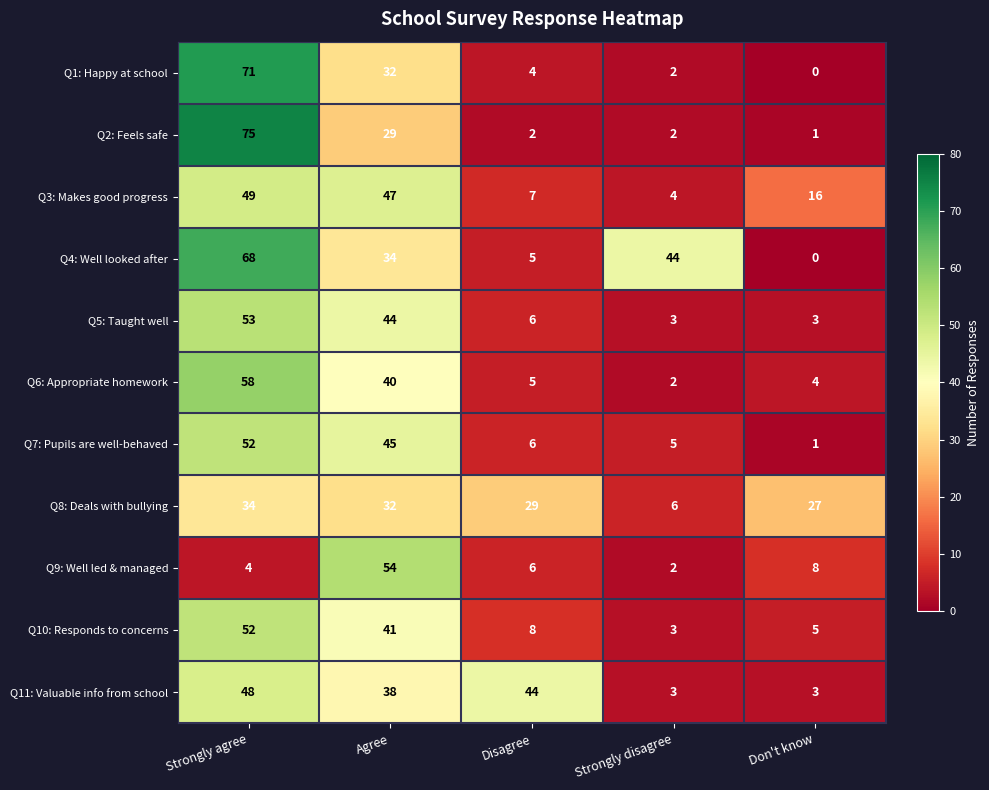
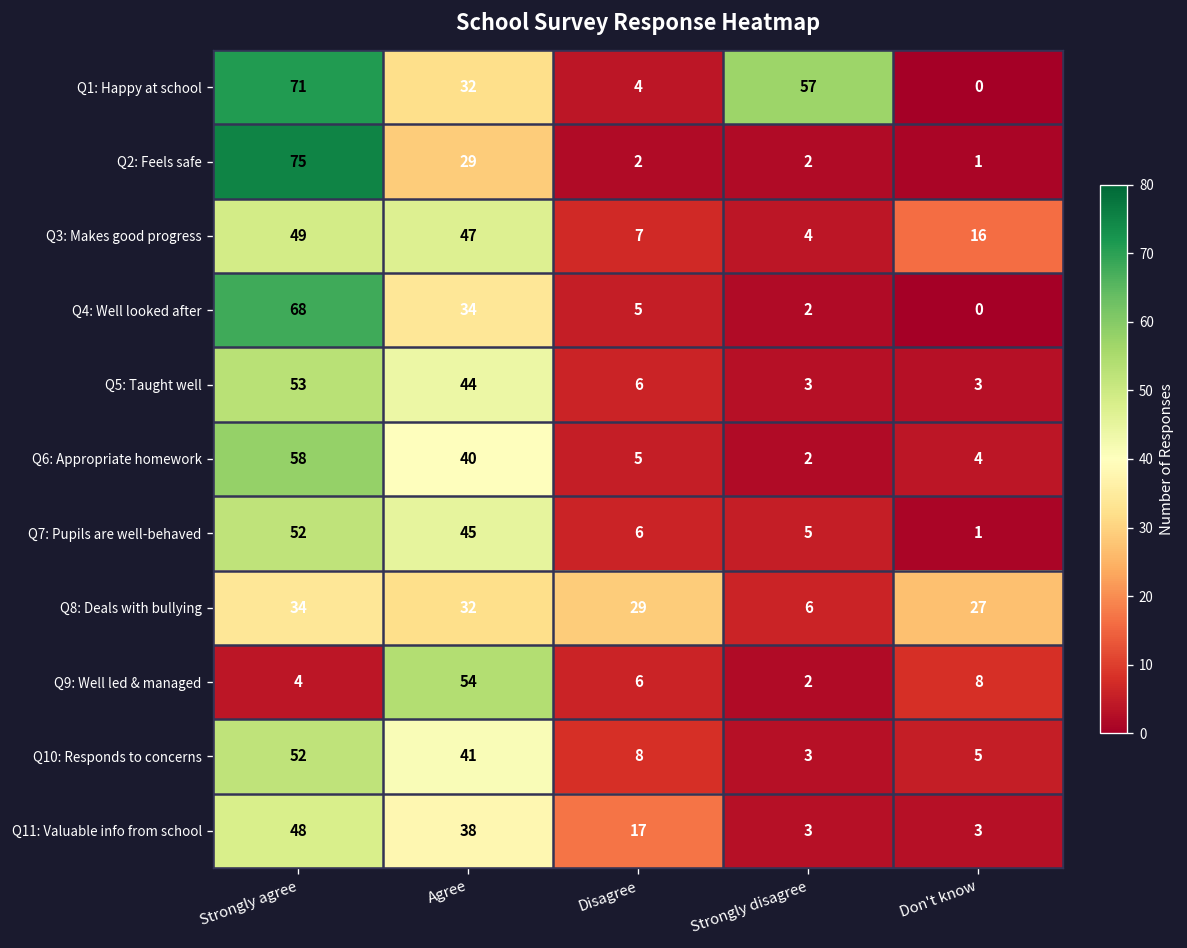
  {
    "Q1: Happy at school": {
      "Strongly agree": 71,
      "Agree": 32,
      "Disagree": 4,
-     "Strongly disagree": 2,
+     "Strongly disagree": 57,
      "Don't know": 0
    },
    "Q2: Feels safe": {
      "Strongly agree": 75,
      "Agree": 29,
      "Disagree": 2,
      "Strongly disagree": 2,
      "Don't know": 1
    },
    "Q3: Makes good progress": {
      "Strongly agree": 49,
      "Agree": 47,
      "Disagree": 7,
      "Strongly disagree": 4,
      "Don't know": 16
    },
    "Q4: Well looked after": {
      "Strongly agree": 68,
      "Agree": 34,
      "Disagree": 5,
-     "Strongly disagree": 44,
+     "Strongly disagree": 2,
      "Don't know": 0
    },
    "Q5: Taught well": {
      "Strongly agree": 53,
      "Agree": 44,
      "Disagree": 6,
      "Strongly disagree": 3,
      "Don't know": 3
    },
    "Q6: Appropriate homework": {
      "Strongly agree": 58,
      "Agree": 40,
      "Disagree": 5,
      "Strongly disagree": 2,
      "Don't know": 4
    },
    "Q7: Pupils are well-behaved": {
      "Strongly agree": 52,
      "Agree": 45,
      "Disagree": 6,
      "Strongly disagree": 5,
      "Don't know": 1
    },
    "Q8: Deals with bullying": {
      "Strongly agree": 34,
      "Agree": 32,
      "Disagree": 29,
      "Strongly disagree": 6,
      "Don't know": 27
    },
    "Q9: Well led & managed": {
      "Strongly agree": 4,
      "Agree": 54,
      "Disagree": 6,
      "Strongly disagree": 2,
      "Don't know": 8
    },
    "Q10: Responds to concerns": {
      "Strongly agree": 52,
      "Agree": 41,
      "Disagree": 8,
      "Strongly disagree": 3,
      "Don't know": 5
    },
    "Q11: Valuable info from school": {
      "Strongly agree": 48,
      "Agree": 38,
-     "Disagree": 44,
+     "Disagree": 17,
      "Strongly disagree": 3,
      "Don't know": 3
    }
  }
